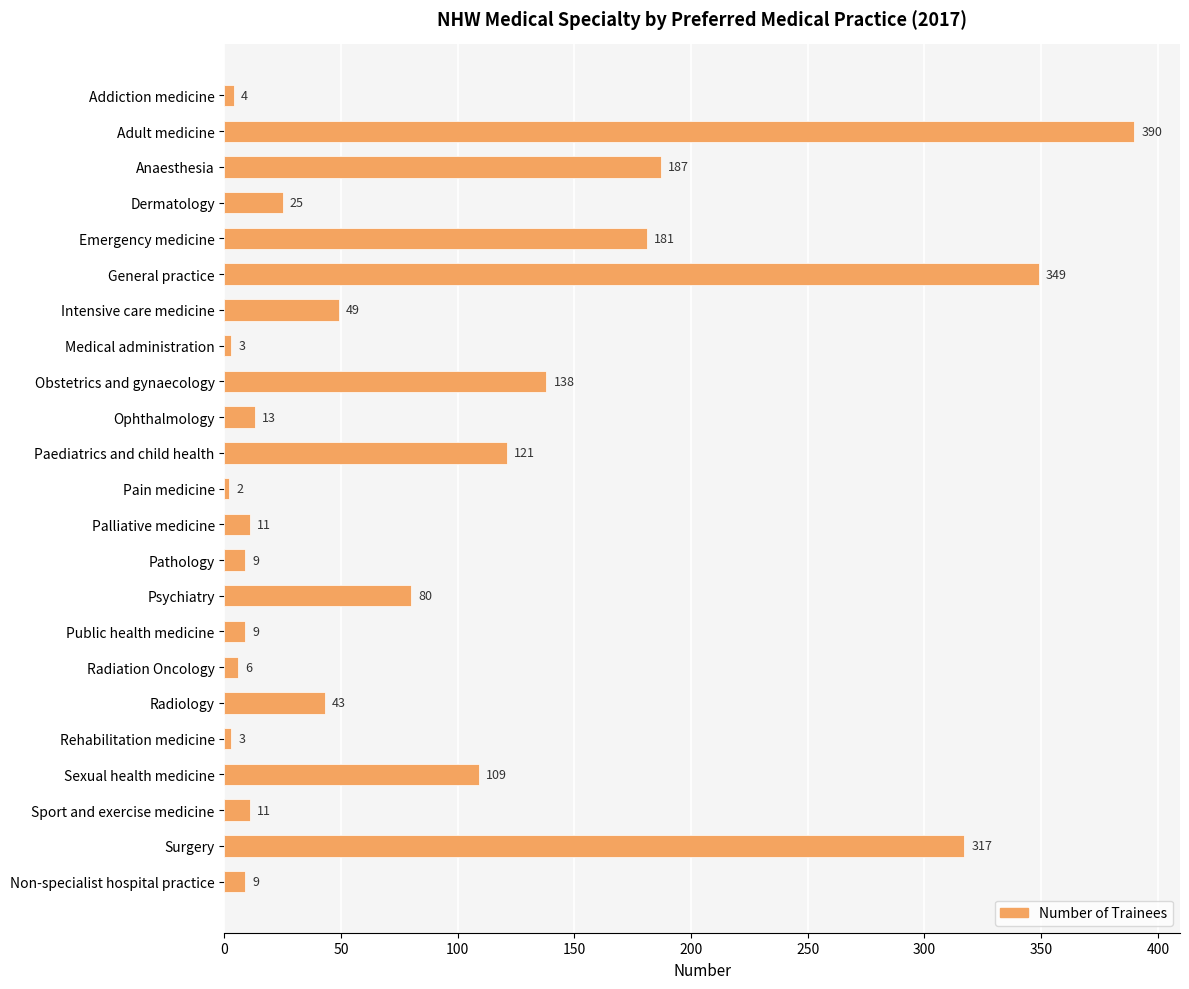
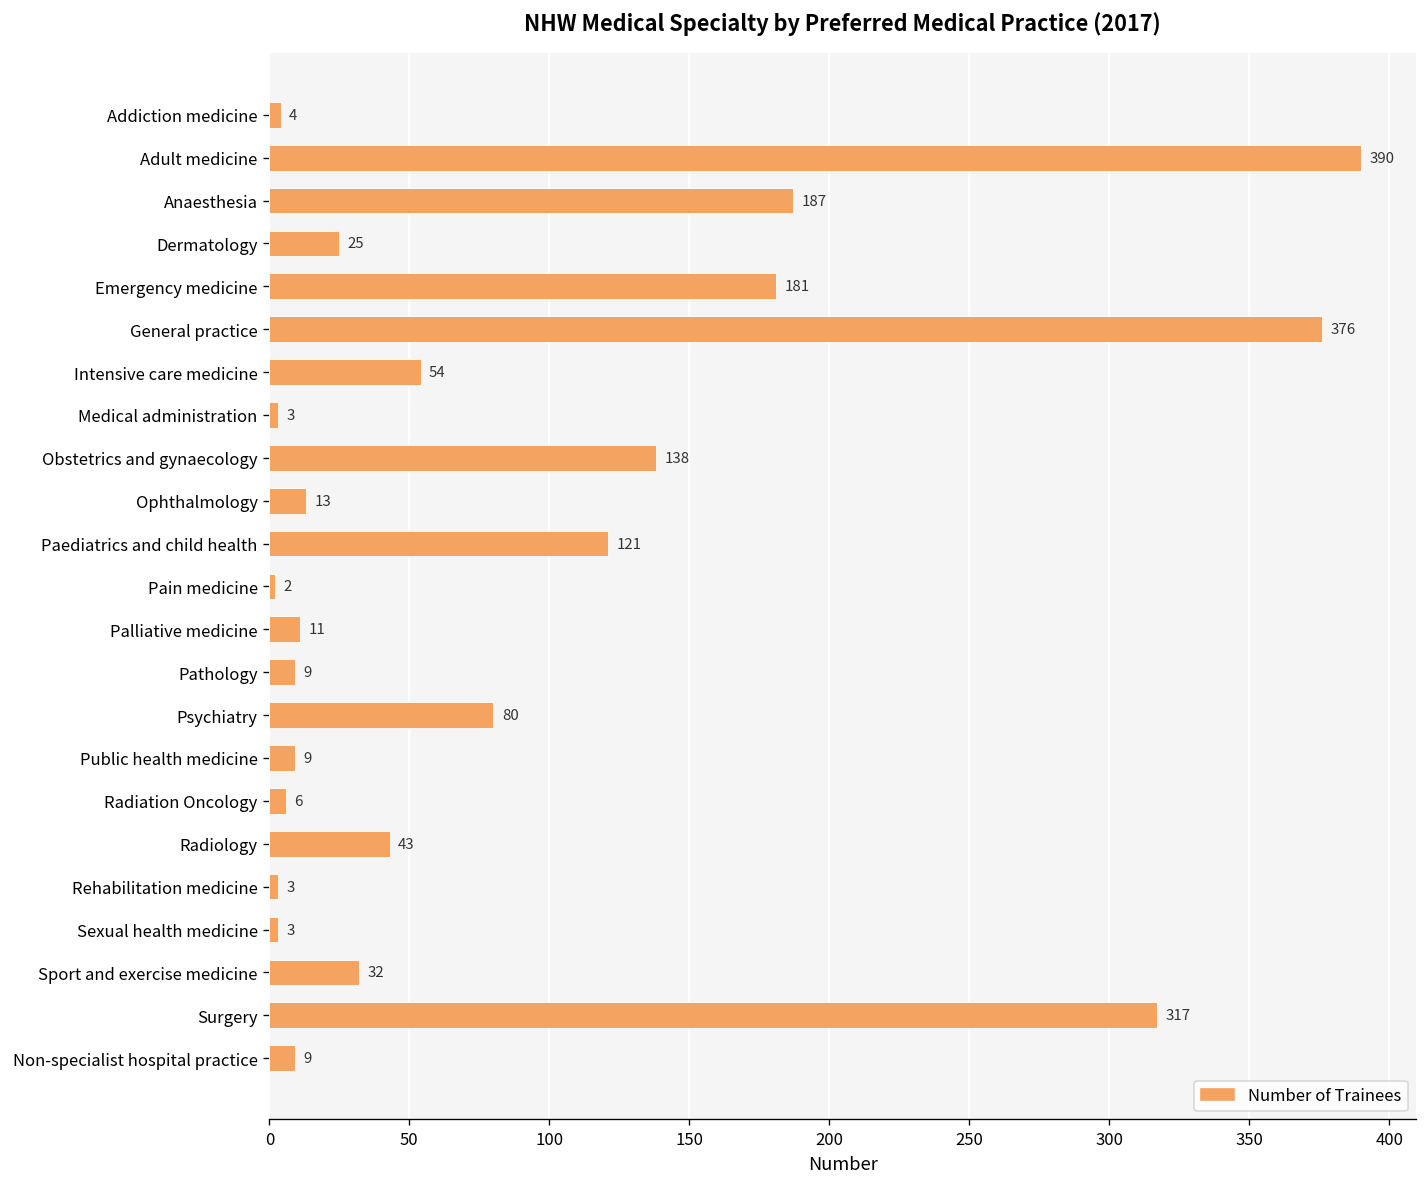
  {
    "Addiction medicine": 4,
    "Adult medicine": 390,
    "Anaesthesia": 187,
    "Dermatology": 25,
    "Emergency medicine": 181,
-   "General practice": 349,
-   "Intensive care medicine": 49,
+   "General practice": 376,
+   "Intensive care medicine": 54,
    "Medical administration": 3,
    "Obstetrics and gynaecology": 138,
    "Ophthalmology": 13,
    "Paediatrics and child health": 121,
    "Pain medicine": 2,
    "Palliative medicine": 11,
    "Pathology": 9,
    "Psychiatry": 80,
    "Public health medicine": 9,
    "Radiation Oncology": 6,
    "Radiology": 43,
    "Rehabilitation medicine": 3,
-   "Sexual health medicine": 109,
-   "Sport and exercise medicine": 11,
+   "Sexual health medicine": 3,
+   "Sport and exercise medicine": 32,
    "Surgery": 317,
    "Non-specialist hospital practice": 9
  }
